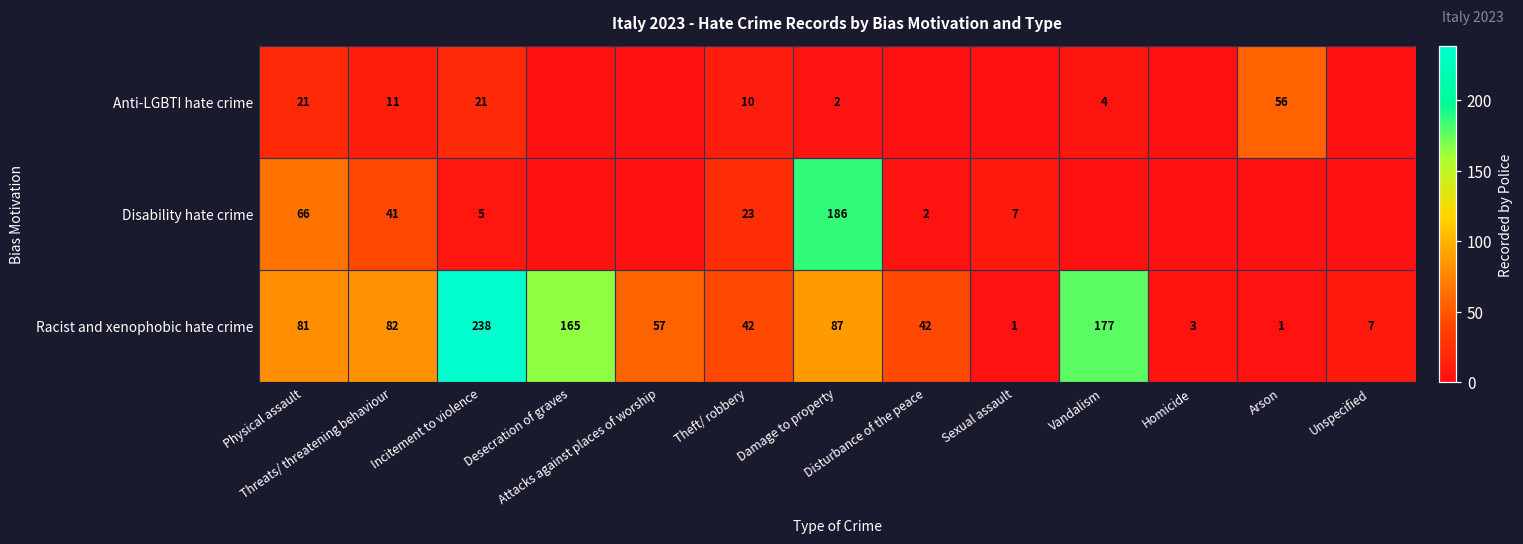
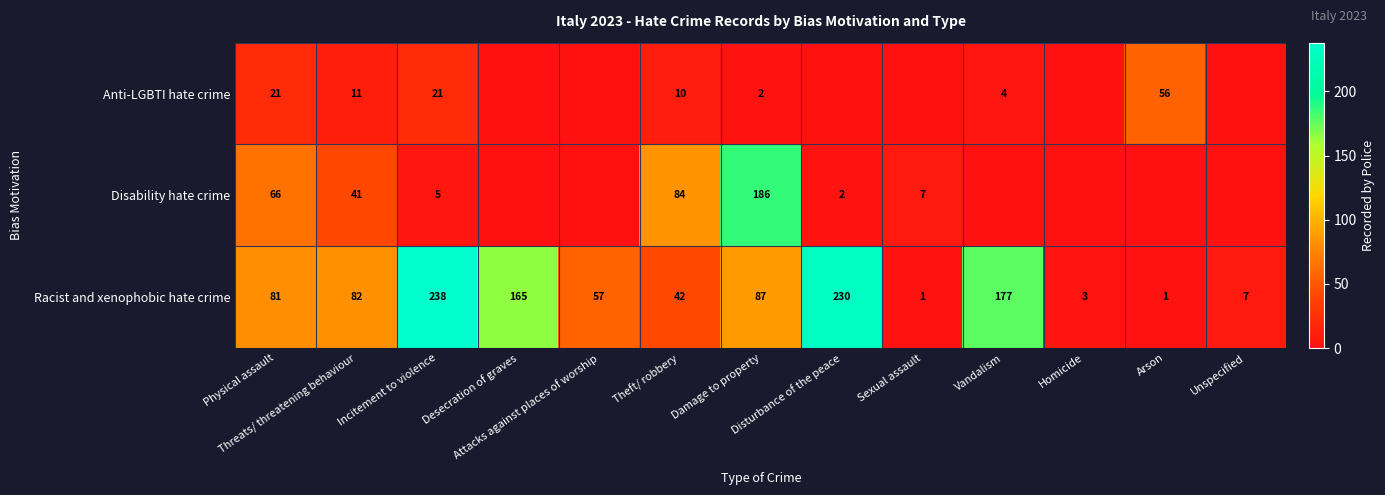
  {
    "Anti-LGBTI hate crime": {
      "Physical assault": 21,
      "Threats/ threatening behaviour": 11,
      "Incitement to violence": 21,
      "Theft/ robbery": 10,
      "Damage to property": 2,
      "Vandalism": 4,
      "Arson": 56
    },
    "Disability hate crime": {
      "Physical assault": 66,
      "Threats/ threatening behaviour": 41,
      "Incitement to violence": 5,
-     "Theft/ robbery": 23,
+     "Theft/ robbery": 84,
      "Damage to property": 186,
      "Disturbance of the peace": 2,
      "Sexual assault": 7
    },
    "Racist and xenophobic hate crime": {
      "Physical assault": 81,
      "Threats/ threatening behaviour": 82,
      "Incitement to violence": 238,
      "Desecration of graves": 165,
      "Attacks against places of worship": 57,
      "Theft/ robbery": 42,
      "Damage to property": 87,
-     "Disturbance of the peace": 42,
+     "Disturbance of the peace": 230,
      "Sexual assault": 1,
      "Vandalism": 177,
      "Homicide": 3,
      "Arson": 1,
      "Unspecified": 7
    }
  }
